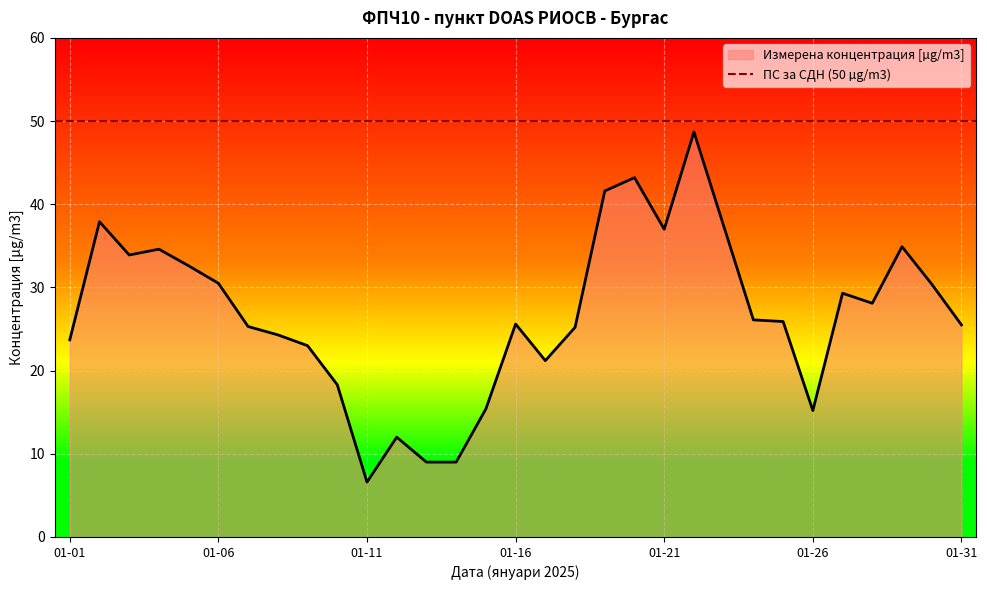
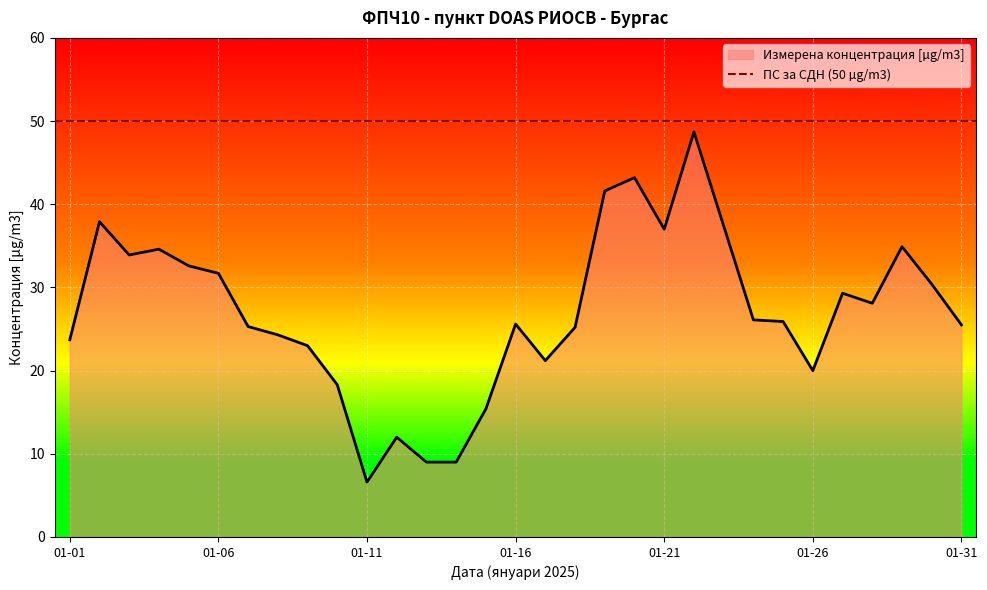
  {
    "01-01": 24,
-   "01-06": 31,
+   "01-06": 32,
    "01-11": 7,
    "01-16": 26,
    "01-21": 37,
-   "01-26": 15,
+   "01-26": 20,
    "01-31": 26
  }
